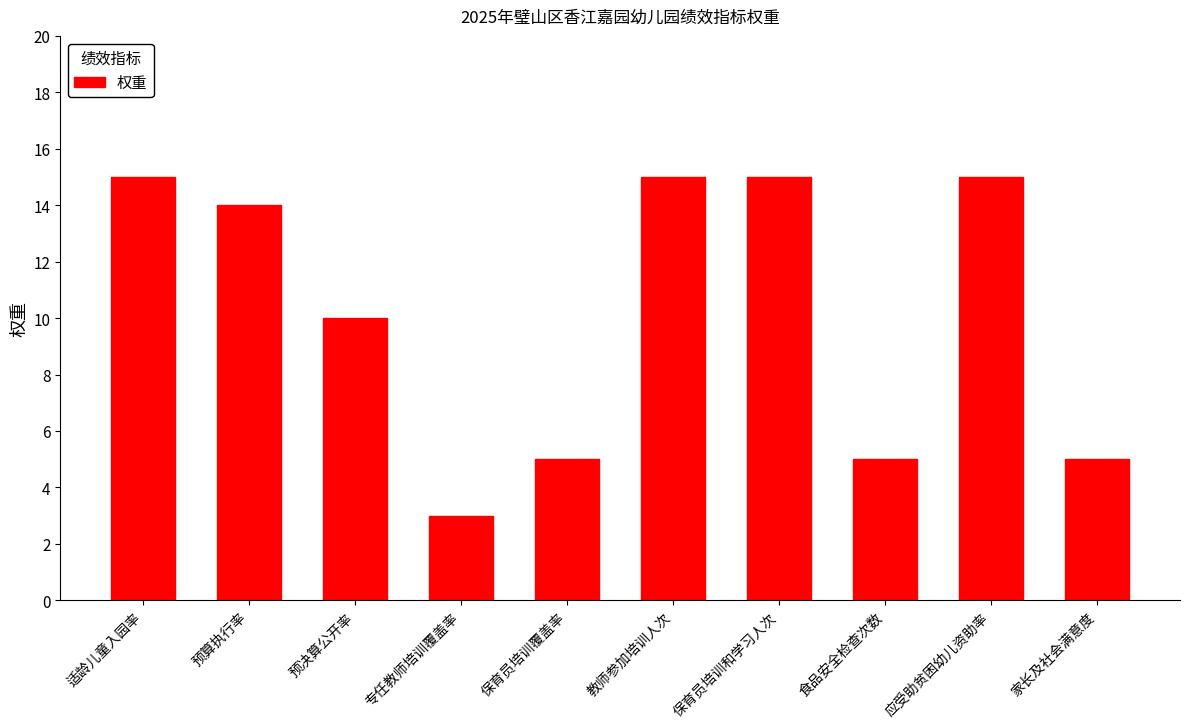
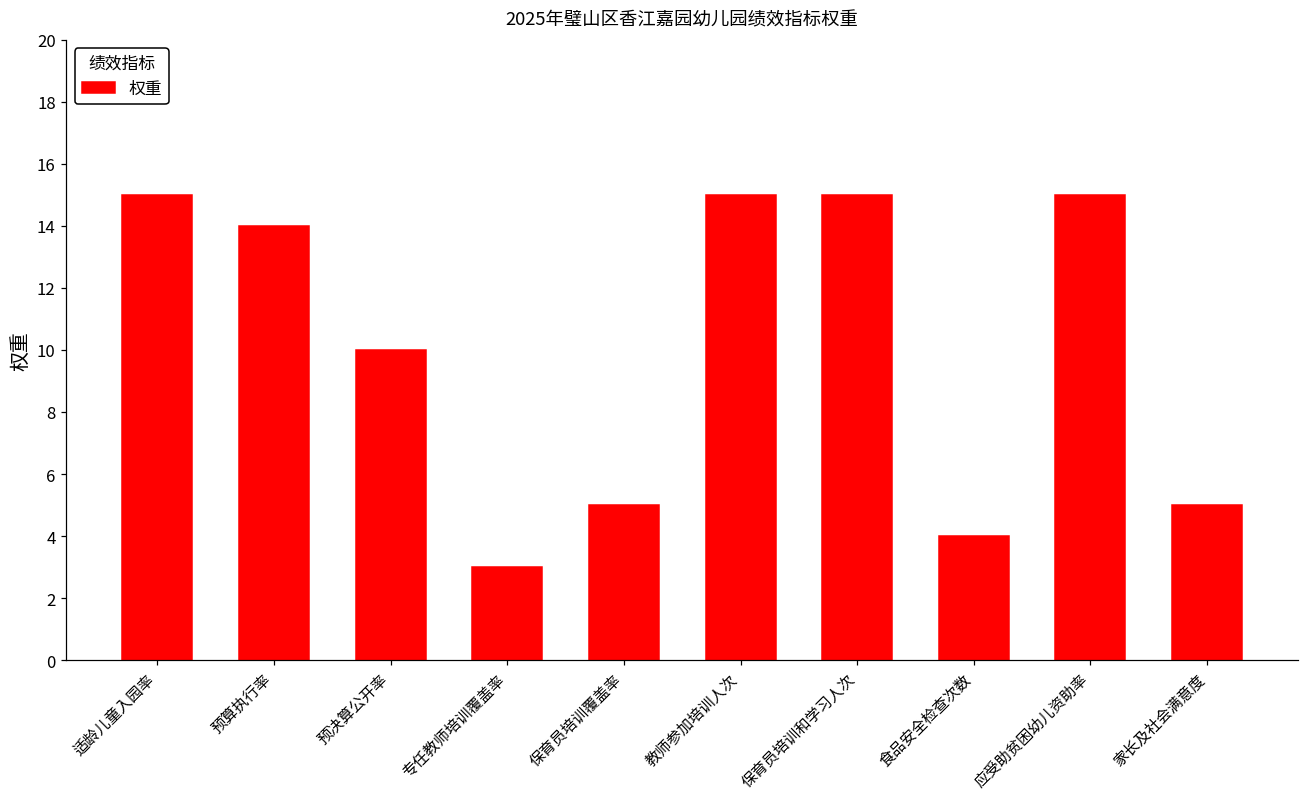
  {
    "适龄儿童入园率": 15,
    "预算执行率": 14,
    "预决算公开率": 10,
    "专任教师培训覆盖率": 3,
    "保育员培训覆盖率": 5,
    "教师参加培训人次": 15,
    "保育员培训和学习人次": 15,
-   "食品安全检查次数": 5,
+   "食品安全检查次数": 4,
    "应受助贫困幼儿资助率": 15,
    "家长及社会满意度": 5
  }
